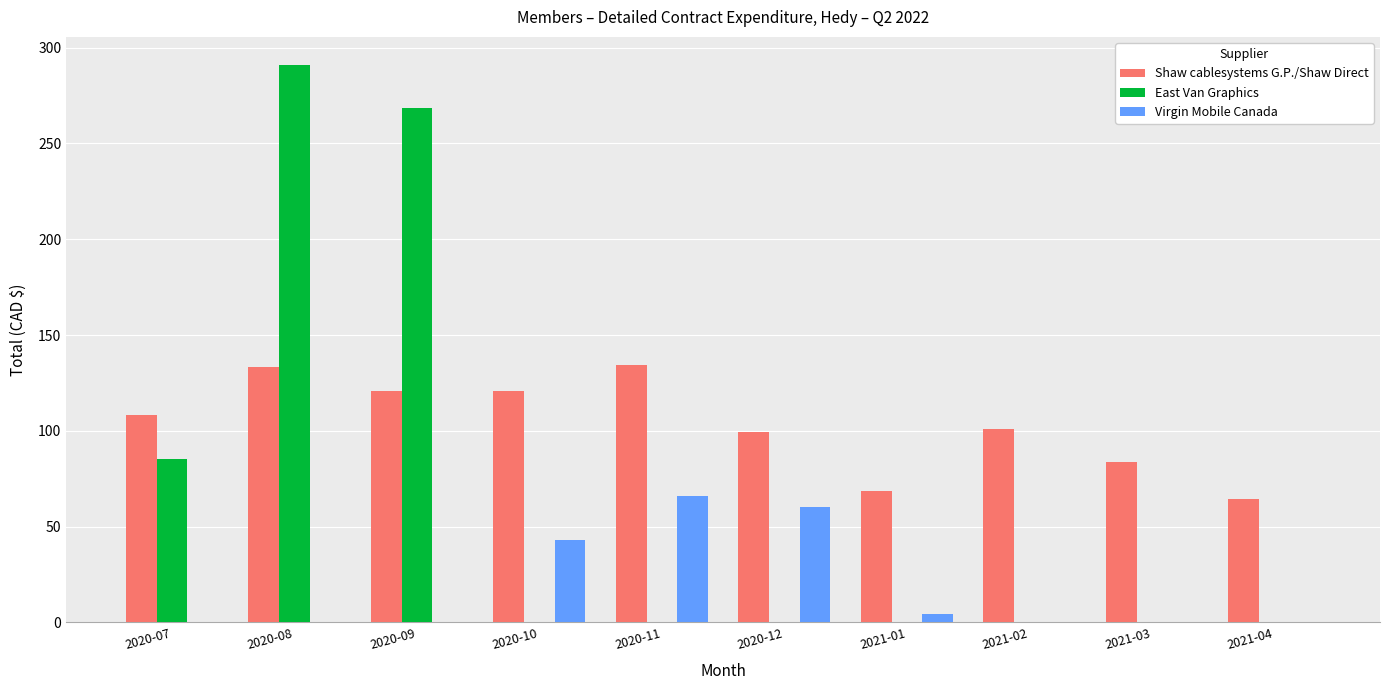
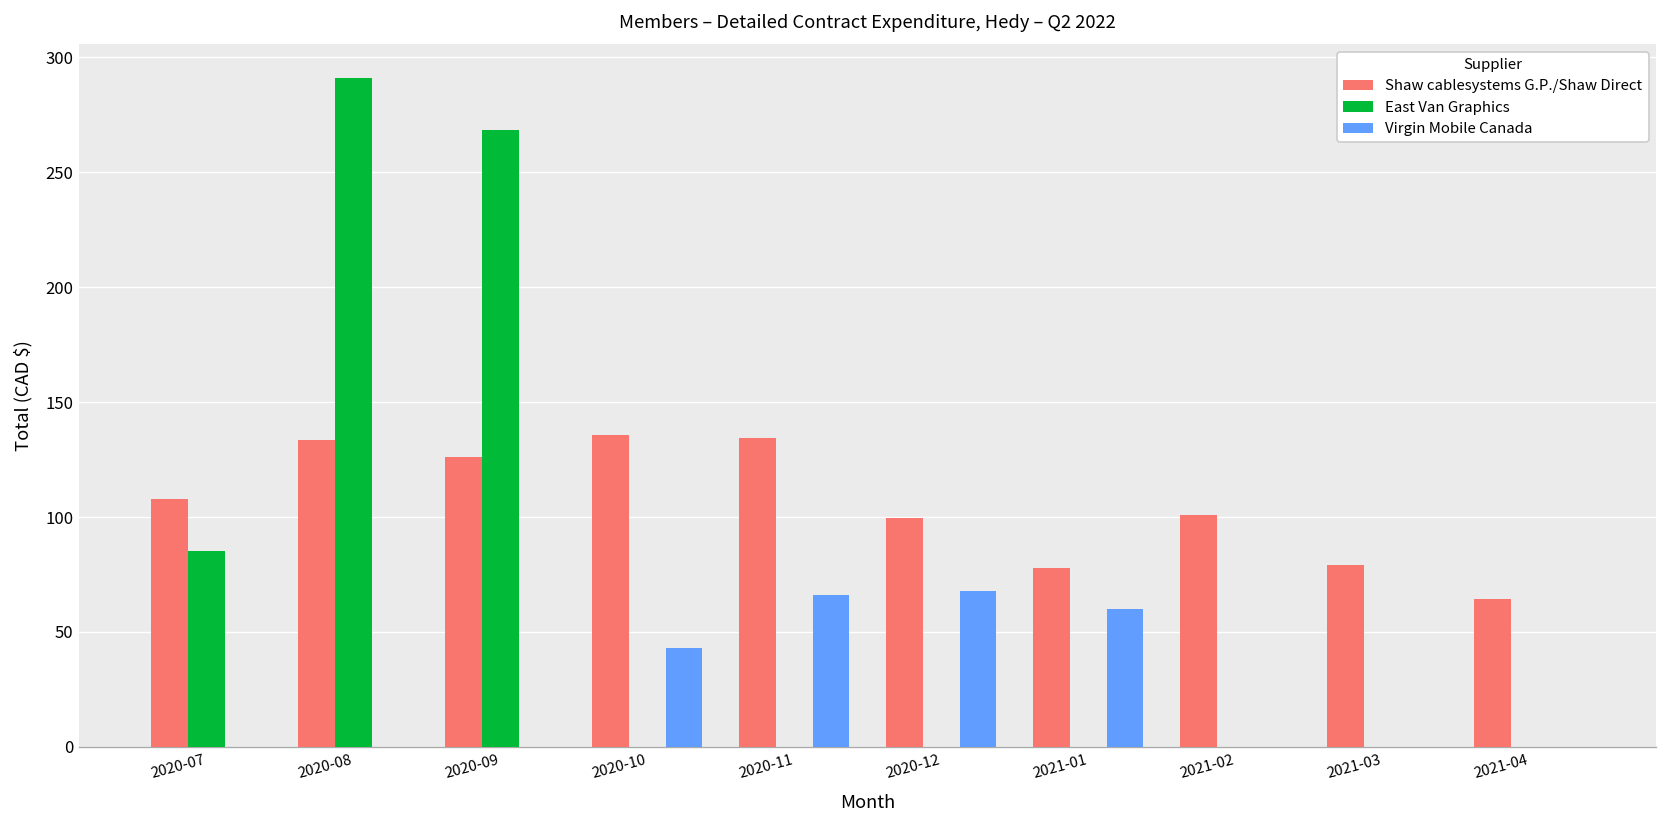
  {
    "Shaw cablesystems G.P./Shaw Direct": {
      "2020-07": 108,
      "2020-08": 134,
-     "2020-09": 121,
-     "2020-10": 121,
+     "2020-09": 126,
+     "2020-10": 136,
      "2020-11": 134,
      "2020-12": 99,
-     "2021-01": 69,
+     "2021-01": 78,
      "2021-02": 101,
-     "2021-03": 84,
+     "2021-03": 79,
      "2021-04": 64
    },
    "East Van Graphics": {
      "2020-07": 85,
      "2020-08": 291,
      "2020-09": 268,
      "2020-10": 0,
      "2020-11": 0,
      "2020-12": 0,
      "2021-01": 0,
      "2021-02": 0,
      "2021-03": 0,
      "2021-04": 0
    },
    "Virgin Mobile Canada": {
      "2020-07": 0,
      "2020-08": 0,
      "2020-09": 0,
      "2020-10": 43,
      "2020-11": 66,
-     "2020-12": 60,
-     "2021-01": 5,
+     "2020-12": 68,
+     "2021-01": 60,
      "2021-02": 0,
      "2021-03": 0,
      "2021-04": 0
    }
  }
